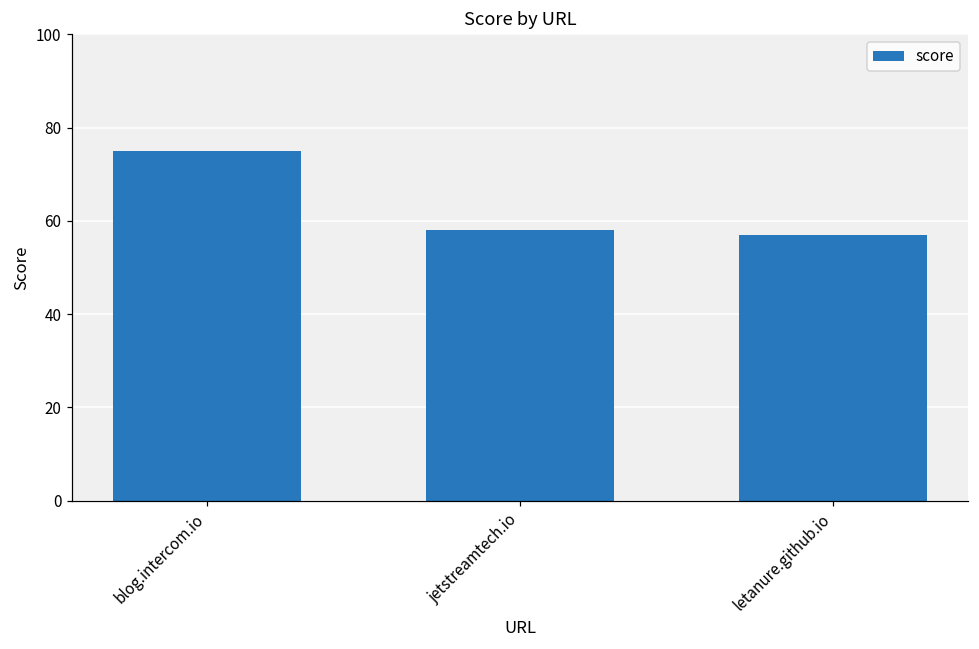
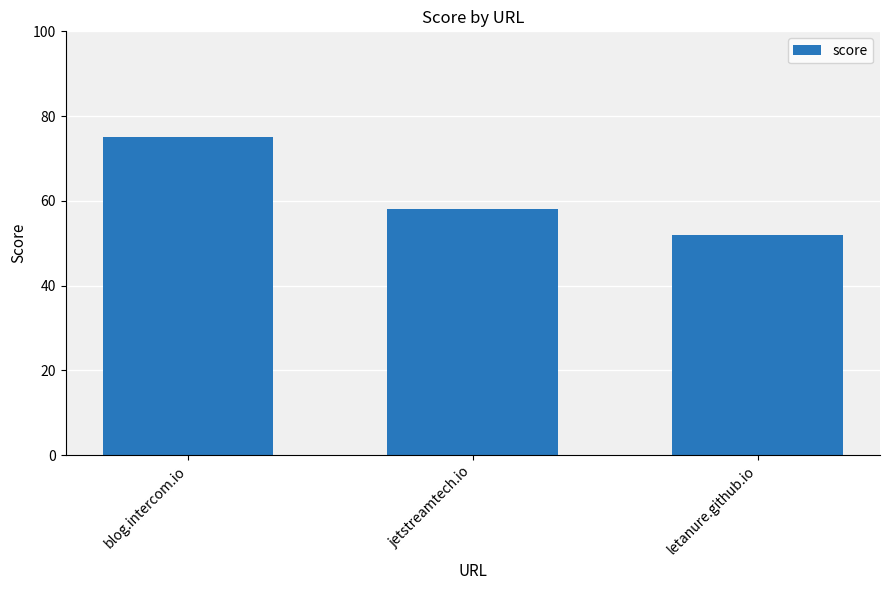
  {
    "blog.intercom.io": 75,
    "jetstreamtech.io": 58,
-   "letanure.github.io": 57
+   "letanure.github.io": 52
  }
